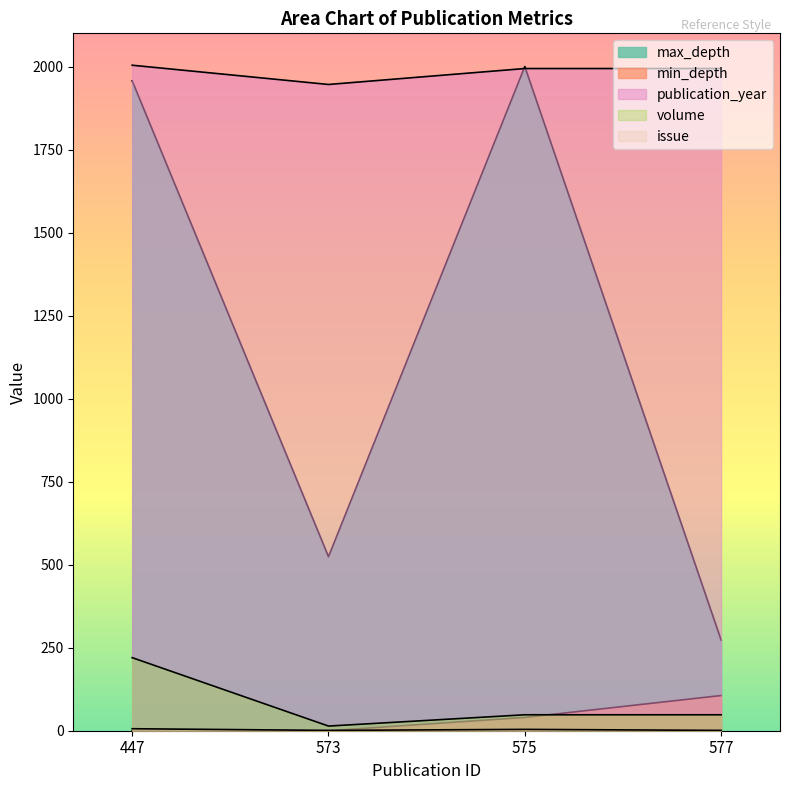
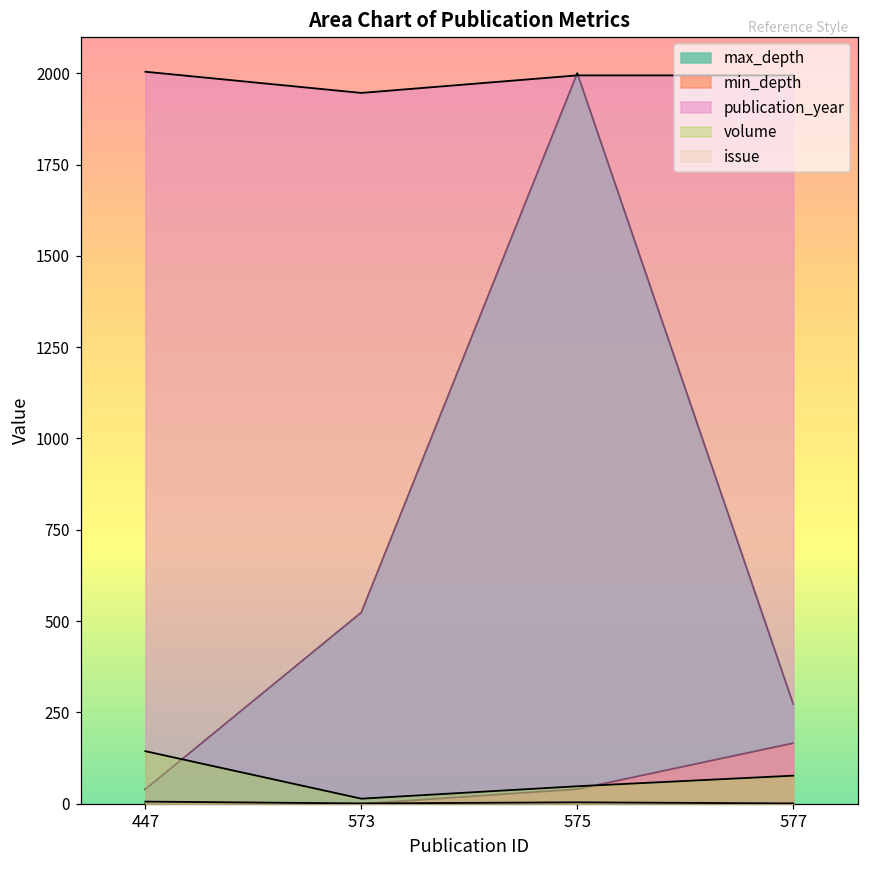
  {
    "max_depth": {
-     "447": 1960,
+     "447": 40,
      "573": 520,
      "577": 270
    },
    "min_depth": {
      "575": 40,
-     "577": 110
+     "577": 170
    },
    "publication_year": {
      "447": 2000,
      "573": 1950
    },
    "volume": {
-     "447": 220,
+     "447": 140,
      "573": 10,
      "575": 50,
-     "577": 50
+     "577": 80
    },
    "issue": {
      "575": 0,
      "577": 0
    }
  }
